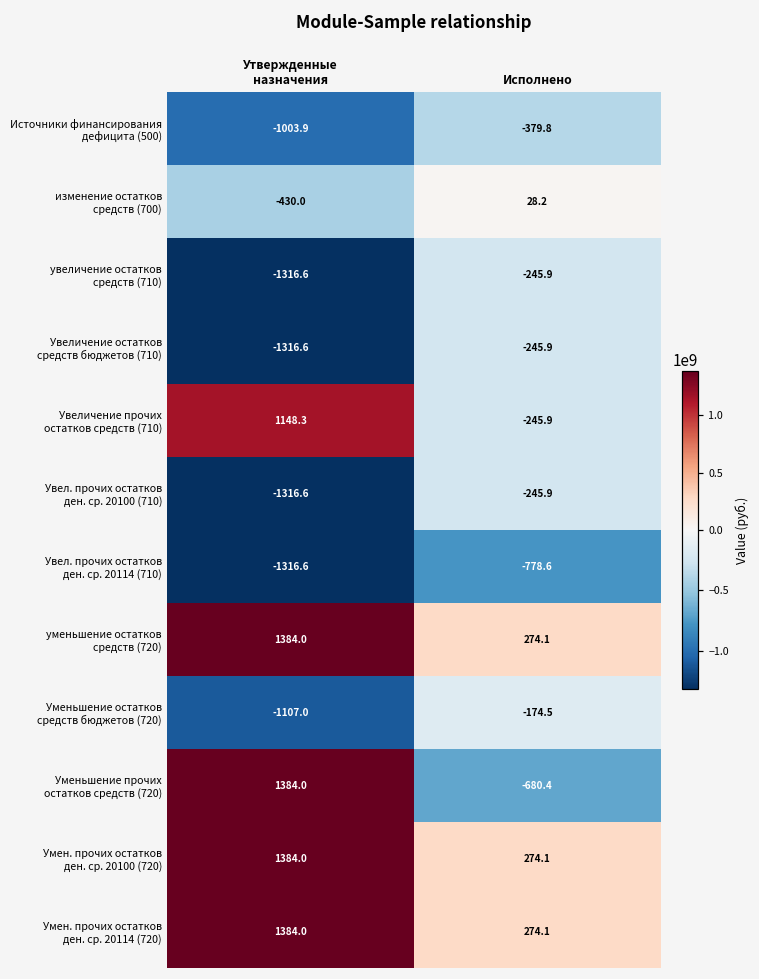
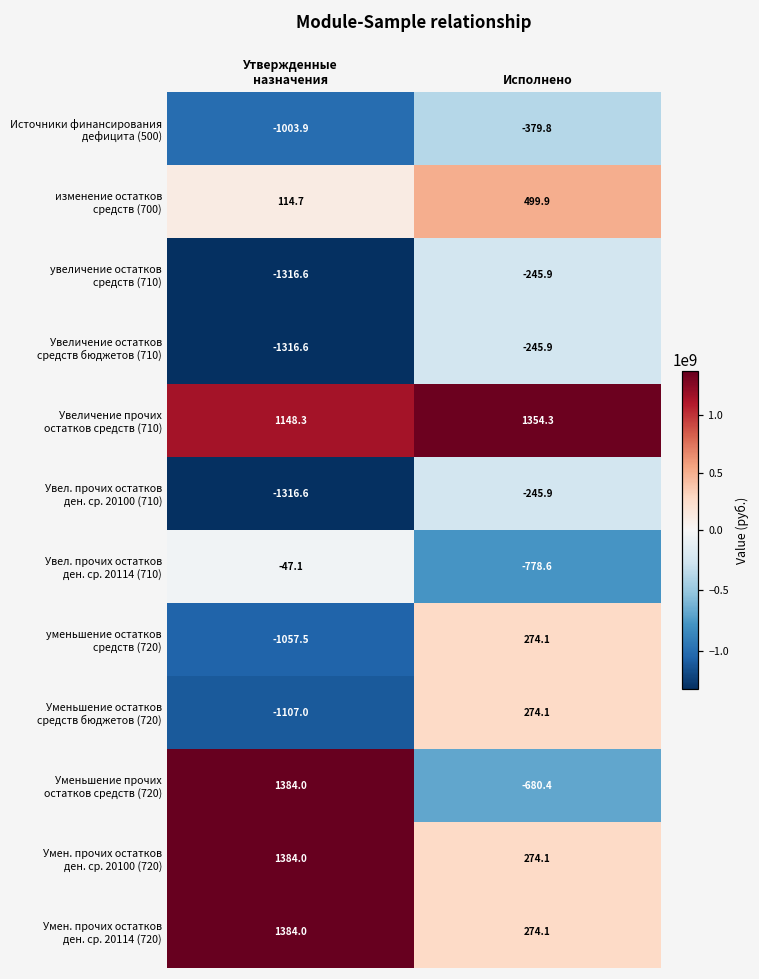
  {
    "Источники финансирования дефицита (500)": {
      "Утвержденные назначения": -1003.9,
      "Исполнено": -379.8
    },
    "изменение остатков средств (700)": {
-     "Утвержденные назначения": -430.0,
-     "Исполнено": 28.2
+     "Утвержденные назначения": 114.7,
+     "Исполнено": 499.9
    },
    "увеличение остатков средств (710)": {
      "Утвержденные назначения": -1316.6,
      "Исполнено": -245.9
    },
    "Увеличение остатков средств бюджетов (710)": {
      "Утвержденные назначения": -1316.6,
      "Исполнено": -245.9
    },
    "Увеличение прочих остатков средств (710)": {
      "Утвержденные назначения": 1148.3,
-     "Исполнено": -245.9
+     "Исполнено": 1354.3
    },
    "Увел. прочих остатков ден. ср. 20100 (710)": {
      "Утвержденные назначения": -1316.6,
      "Исполнено": -245.9
    },
    "Увел. прочих остатков ден. ср. 20114 (710)": {
-     "Утвержденные назначения": -1316.6,
+     "Утвержденные назначения": -47.1,
      "Исполнено": -778.6
    },
    "уменьшение остатков средств (720)": {
-     "Утвержденные назначения": 1384.0,
+     "Утвержденные назначения": -1057.5,
      "Исполнено": 274.1
    },
    "Уменьшение остатков средств бюджетов (720)": {
      "Утвержденные назначения": -1107.0,
-     "Исполнено": -174.5
+     "Исполнено": 274.1
    },
    "Уменьшение прочих остатков средств (720)": {
      "Утвержденные назначения": 1384.0,
      "Исполнено": -680.4
    },
    "Умен. прочих остатков ден. ср. 20100 (720)": {
      "Утвержденные назначения": 1384.0,
      "Исполнено": 274.1
    },
    "Умен. прочих остатков ден. ср. 20114 (720)": {
      "Утвержденные назначения": 1384.0,
      "Исполнено": 274.1
    }
  }
